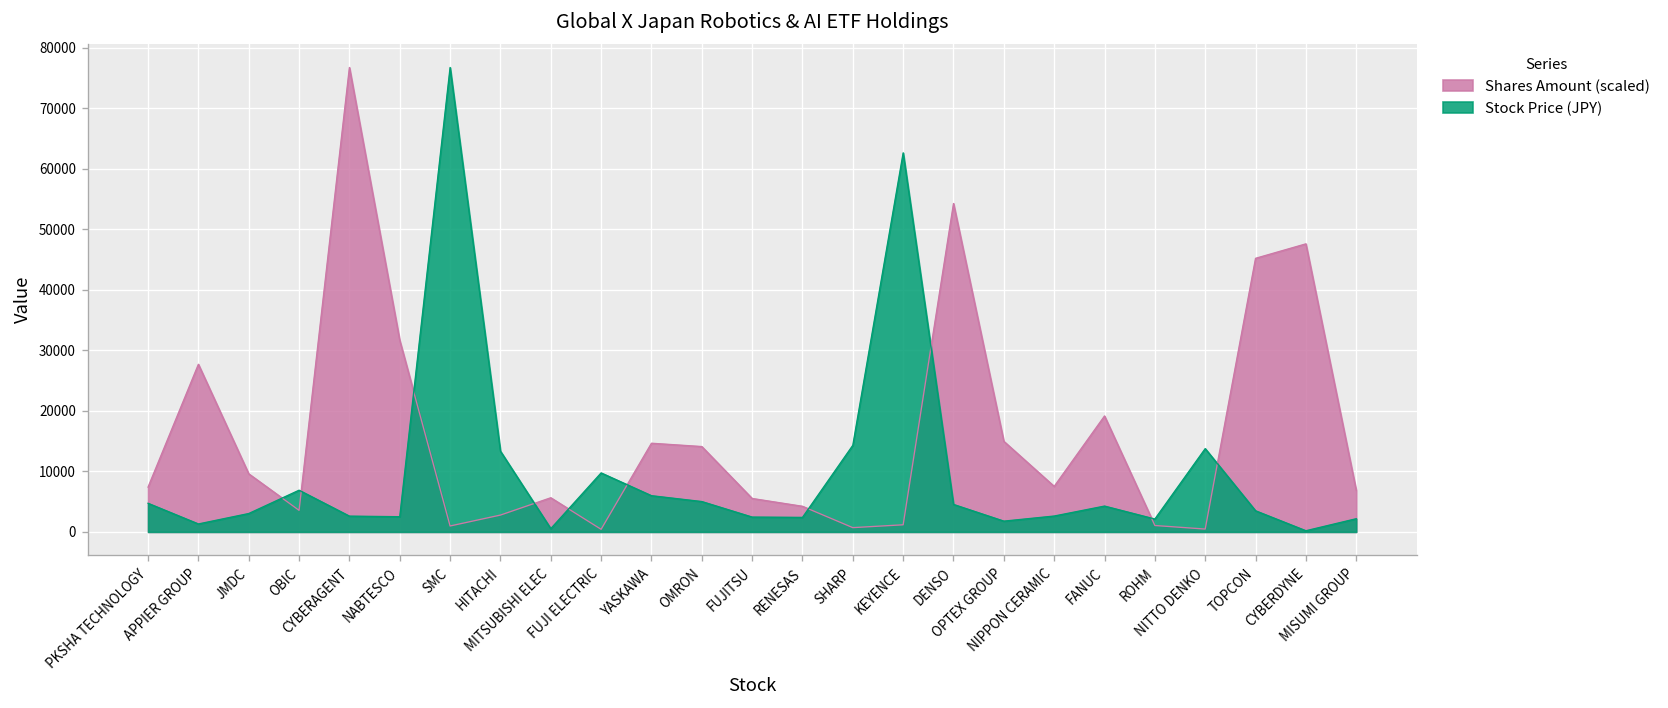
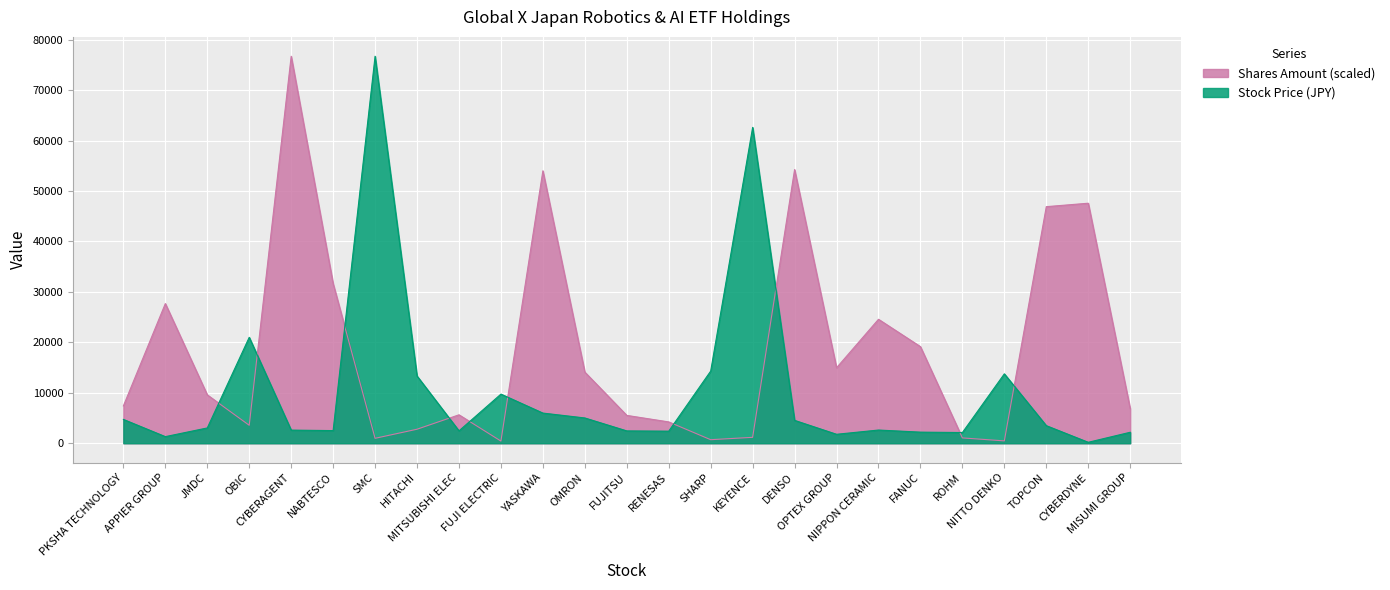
  {
    "Shares Amount (scaled)": {
      "PKSHA TECHNOLOGY": 7000,
      "APPIER GROUP": 28000,
      "JMDC": 10000,
      "OBIC": 4000,
      "CYBERAGENT": 77000,
      "NABTESCO": 32000,
      "SMC": 1000,
      "HITACHI": 3000,
      "MITSUBISHI ELEC": 6000,
      "FUJI ELECTRIC": 0,
-     "YASKAWA": 15000,
+     "YASKAWA": 54000,
      "OMRON": 14000,
      "FUJITSU": 6000,
      "RENESAS": 4000,
      "SHARP": 1000,
      "KEYENCE": 1000,
      "DENSO": 54000,
      "OPTEX GROUP": 15000,
-     "NIPPON CERAMIC": 8000,
+     "NIPPON CERAMIC": 25000,
      "FANUC": 19000,
      "ROHM": 1000,
      "NITTO DENKO": 0,
-     "TOPCON": 45000,
+     "TOPCON": 47000,
      "CYBERDYNE": 48000,
      "MISUMI GROUP": 7000
    },
    "Stock Price (JPY)": {
      "PKSHA TECHNOLOGY": 5000,
      "APPIER GROUP": 1000,
      "JMDC": 3000,
-     "OBIC": 7000,
+     "OBIC": 21000,
      "CYBERAGENT": 3000,
      "NABTESCO": 3000,
      "SMC": 77000,
      "HITACHI": 13000,
-     "MITSUBISHI ELEC": 1000,
+     "MITSUBISHI ELEC": 2000,
      "FUJI ELECTRIC": 10000,
      "YASKAWA": 6000,
      "OMRON": 5000,
      "FUJITSU": 2000,
      "RENESAS": 2000,
      "SHARP": 14000,
      "KEYENCE": 63000,
      "DENSO": 5000,
      "OPTEX GROUP": 2000,
      "NIPPON CERAMIC": 3000,
-     "FANUC": 4000,
+     "FANUC": 2000,
      "ROHM": 2000,
      "NITTO DENKO": 14000,
      "TOPCON": 3000,
      "CYBERDYNE": 0,
      "MISUMI GROUP": 2000
    }
  }
